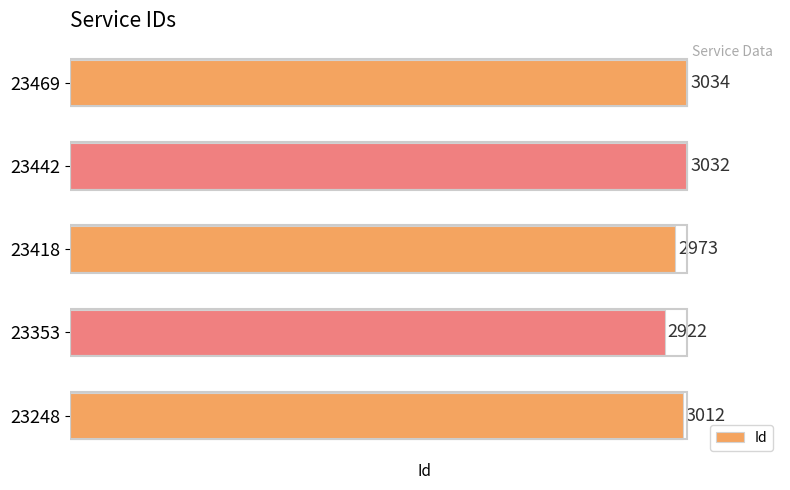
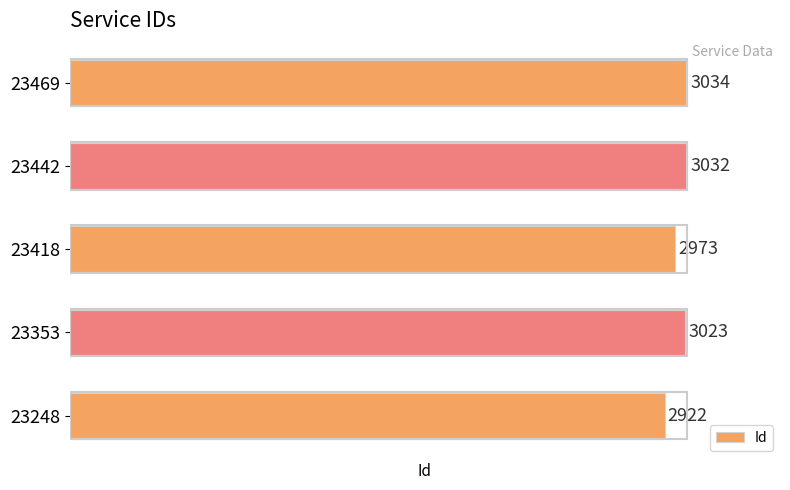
  {
    "23469": 3034,
    "23442": 3032,
    "23418": 2973,
-   "23353": 2922,
-   "23248": 3012
+   "23353": 3023,
+   "23248": 2922
  }
